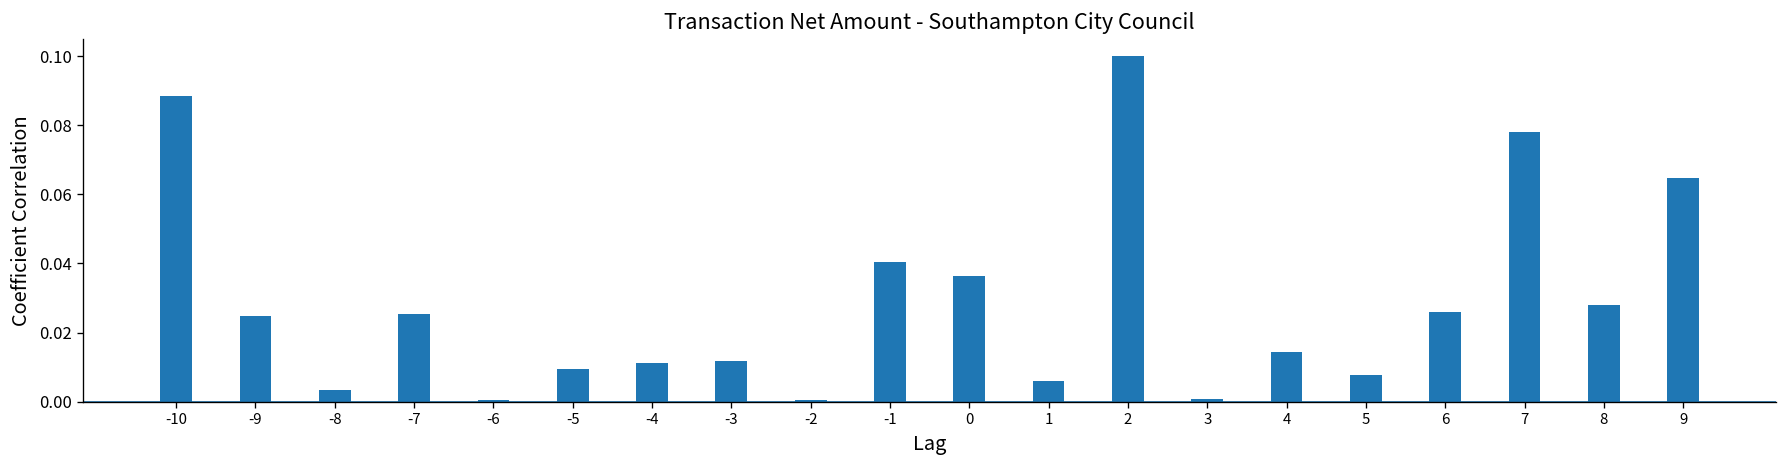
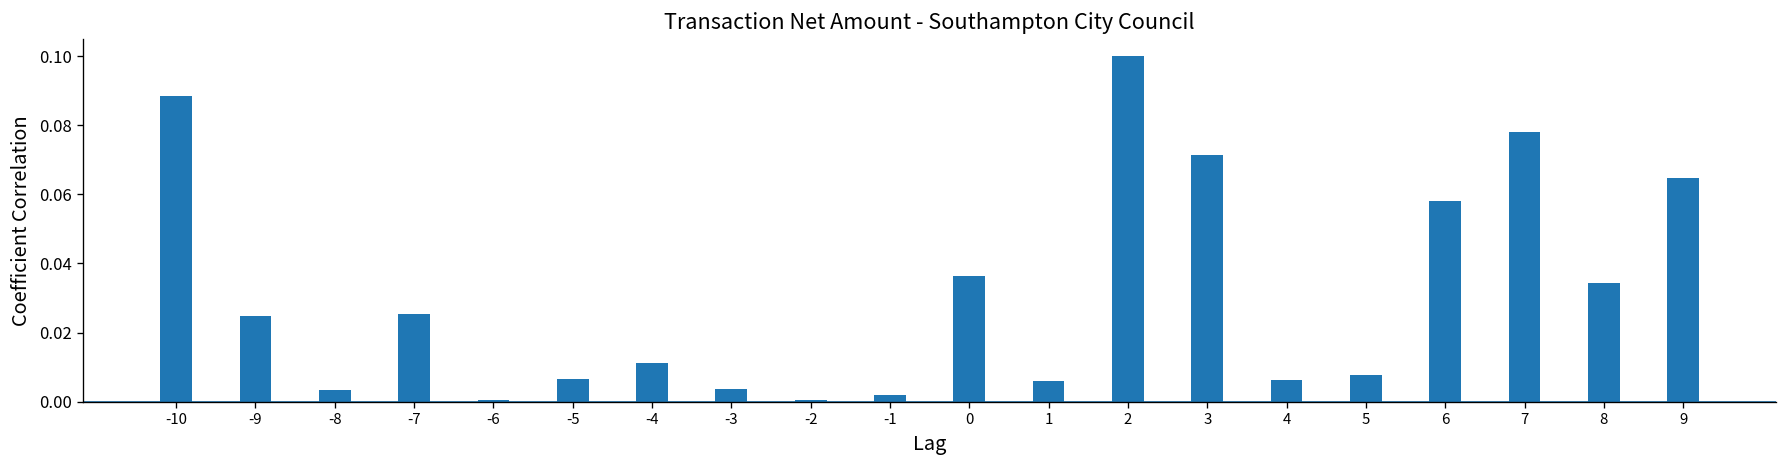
  {
    "-10": 0.089,
    "-9": 0.025,
    "-8": 0.003,
    "-7": 0.025,
-   "-5": 0.010,
+   "-5": 0.006,
    "-4": 0.011,
-   "-3": 0.012,
-   "-1": 0.040,
+   "-3": 0.004,
+   "-1": 0.002,
    "0": 0.036,
    "1": 0.006,
    "2": 0.100,
-   "3": 0.001,
-   "4": 0.014,
+   "3": 0.071,
+   "4": 0.006,
    "5": 0.008,
-   "6": 0.026,
+   "6": 0.058,
    "7": 0.078,
-   "8": 0.028,
+   "8": 0.034,
    "9": 0.065
  }
